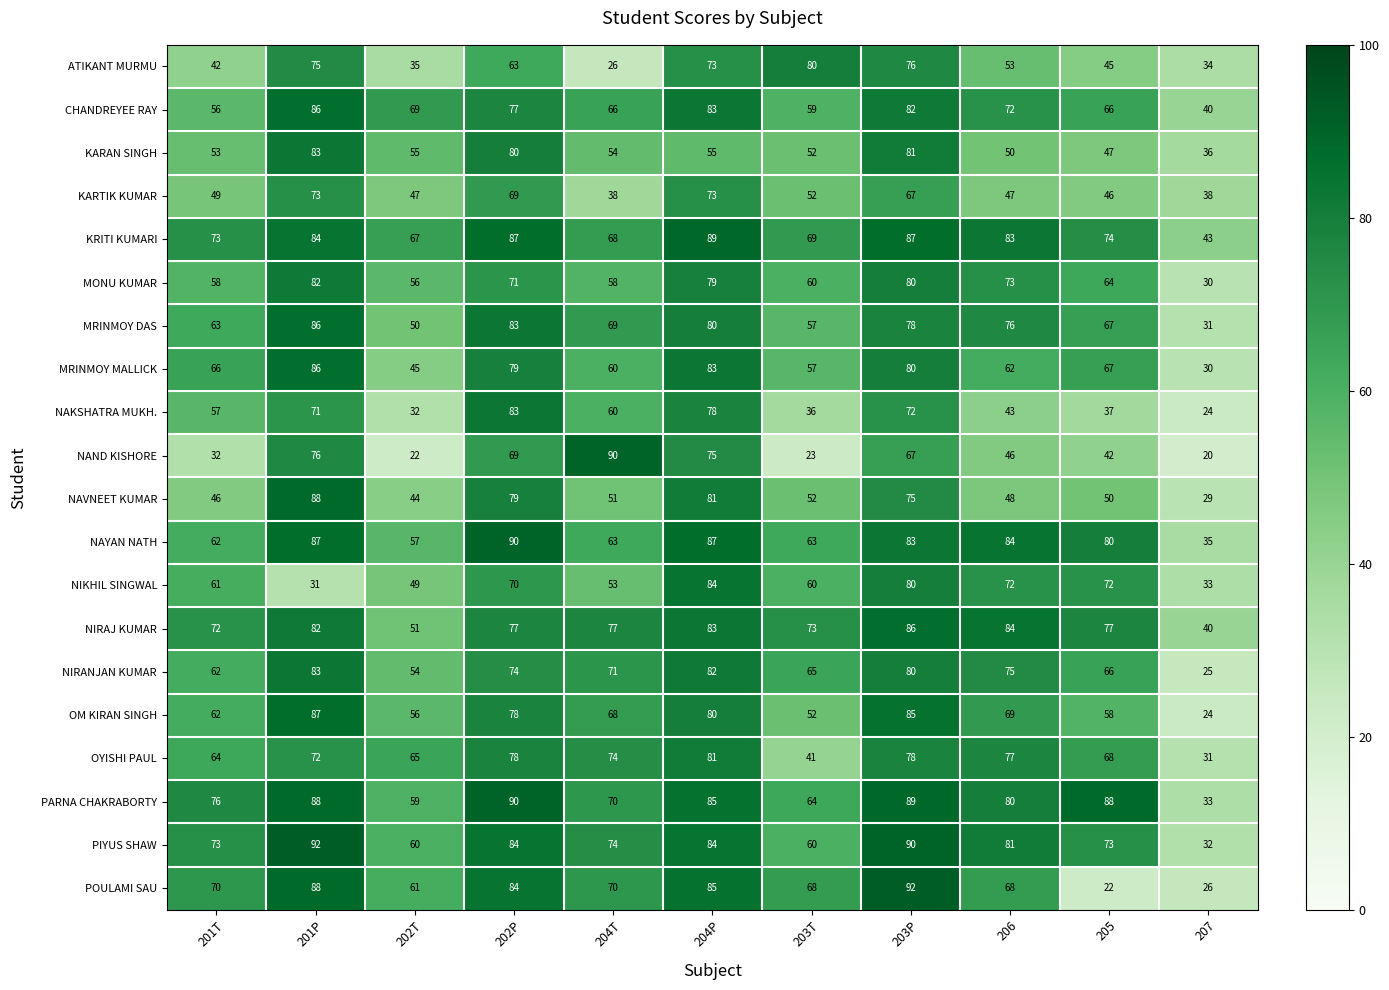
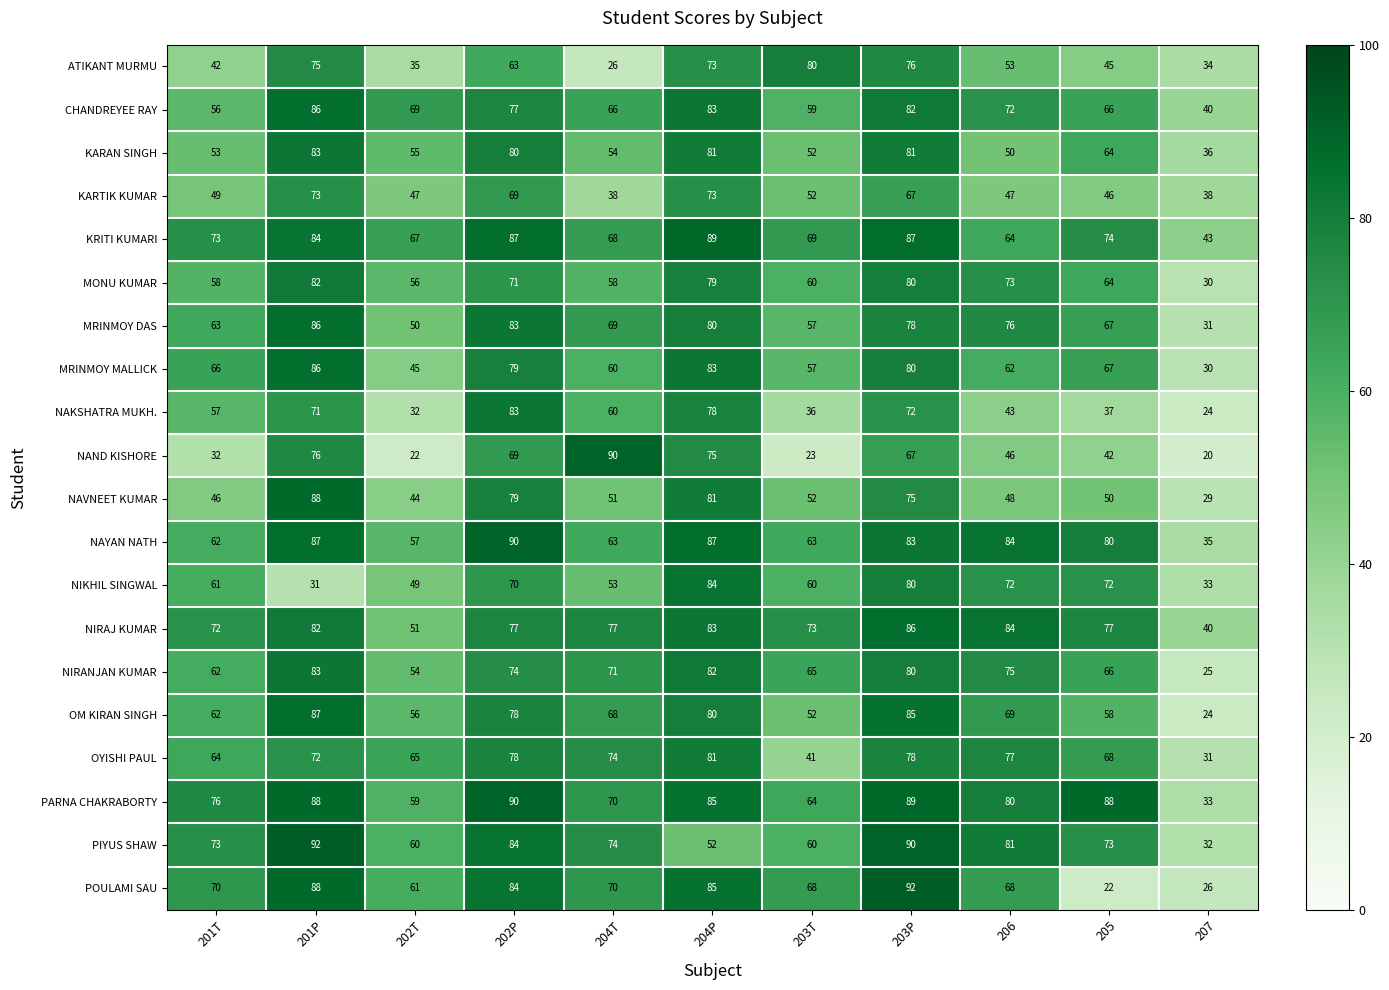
  {
    "KARAN SINGH": {
      "201T": 53,
      "201P": 83,
      "202T": 55,
      "202P": 80,
      "204T": 54,
-     "204P": 55,
+     "204P": 81,
      "203T": 52,
      "203P": 81,
      "206": 50,
-     "205": 47,
+     "205": 64,
      "207": 36
    },
    "KRITI KUMARI": {
      "201T": 73,
      "201P": 84,
      "202T": 67,
      "202P": 87,
      "204T": 68,
      "204P": 89,
      "203T": 69,
      "203P": 87,
-     "206": 83,
+     "206": 64,
      "205": 74,
      "207": 43
    },
    "PIYUS SHAW": {
      "201T": 73,
      "201P": 92,
      "202T": 60,
      "202P": 84,
      "204T": 74,
-     "204P": 84,
+     "204P": 52,
      "203T": 60,
      "203P": 90,
      "206": 81,
      "205": 73,
      "207": 32
    }
  }
